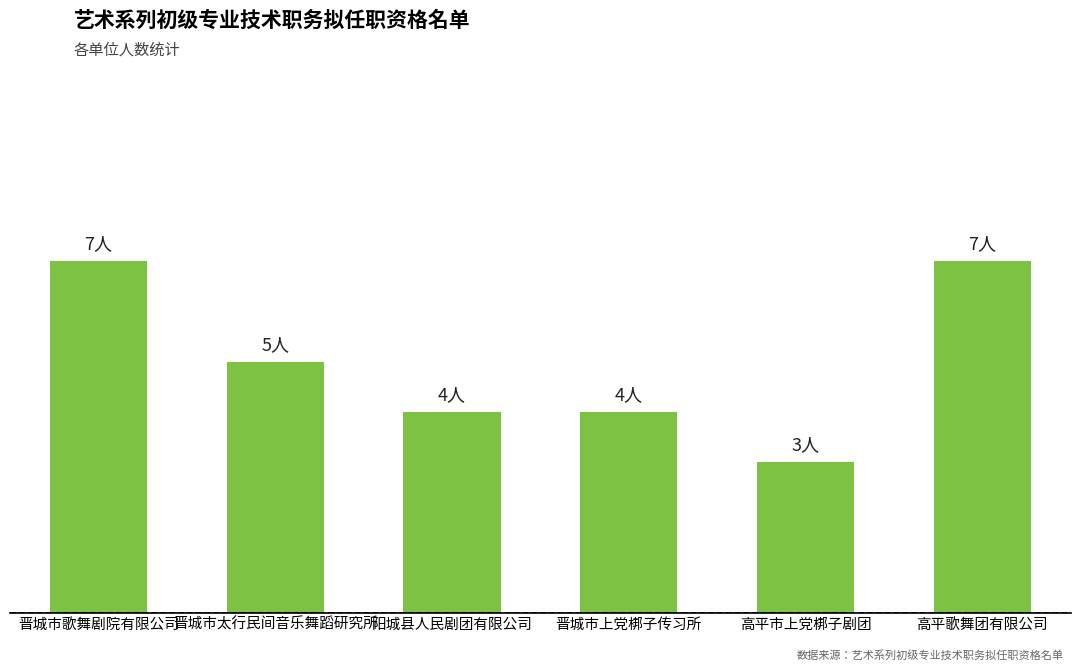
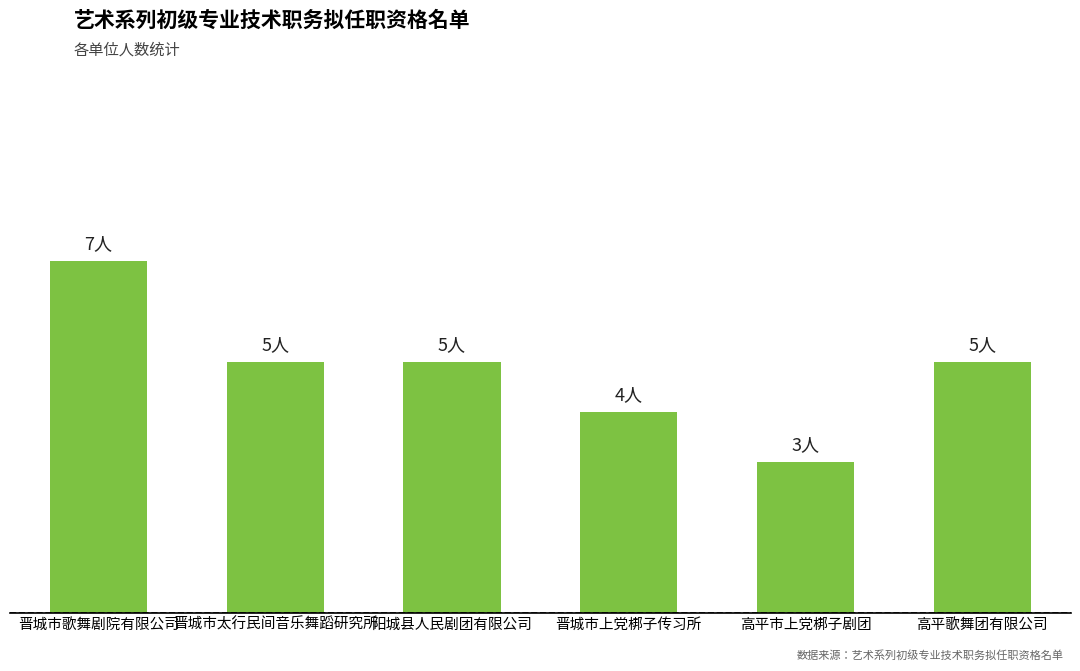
  {
    "晋城市歌舞剧院有限公司": "7人",
    "晋城市太行民间音乐舞蹈研究所": "5人",
-   "阳城县人民剧团有限公司": "4人",
+   "阳城县人民剧团有限公司": "5人",
    "晋城市上党梆子传习所": "4人",
    "高平市上党梆子剧团": "3人",
-   "高平歌舞团有限公司": "7人"
+   "高平歌舞团有限公司": "5人"
  }
